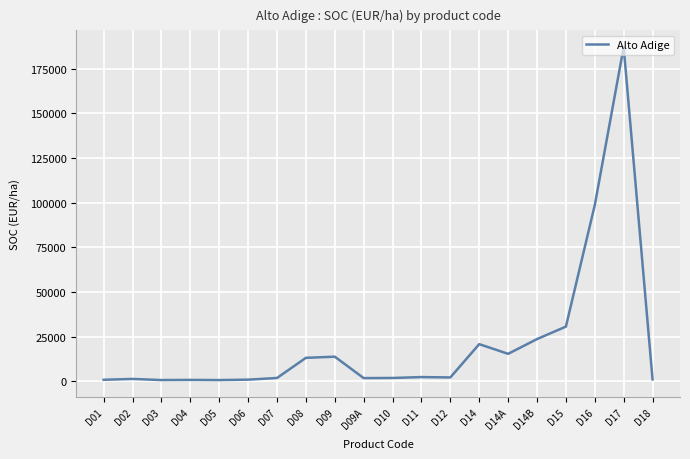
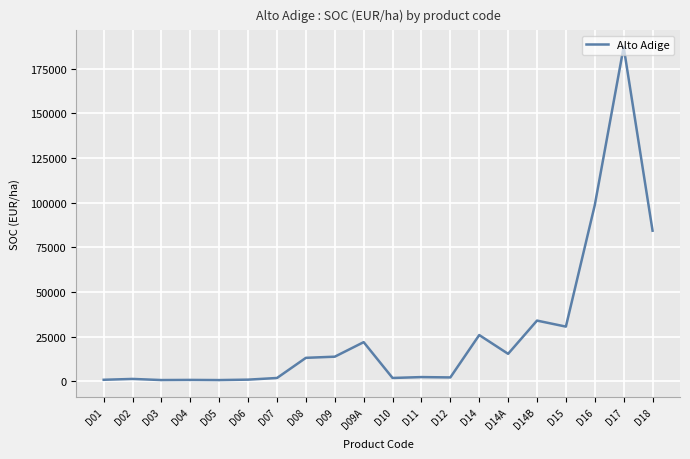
  {
    "D01": 1000,
    "D02": 1000,
    "D03": 1000,
    "D04": 1000,
    "D05": 1000,
    "D06": 1000,
    "D07": 2000,
    "D08": 13000,
    "D09": 14000,
-   "D09A": 2000,
+   "D09A": 22000,
    "D10": 2000,
    "D11": 2000,
    "D12": 2000,
-   "D14": 21000,
+   "D14": 26000,
    "D14A": 15000,
-   "D14B": 24000,
+   "D14B": 34000,
    "D15": 31000,
    "D16": 99000,
-   "D18": 1000
+   "D18": 84000
  }
